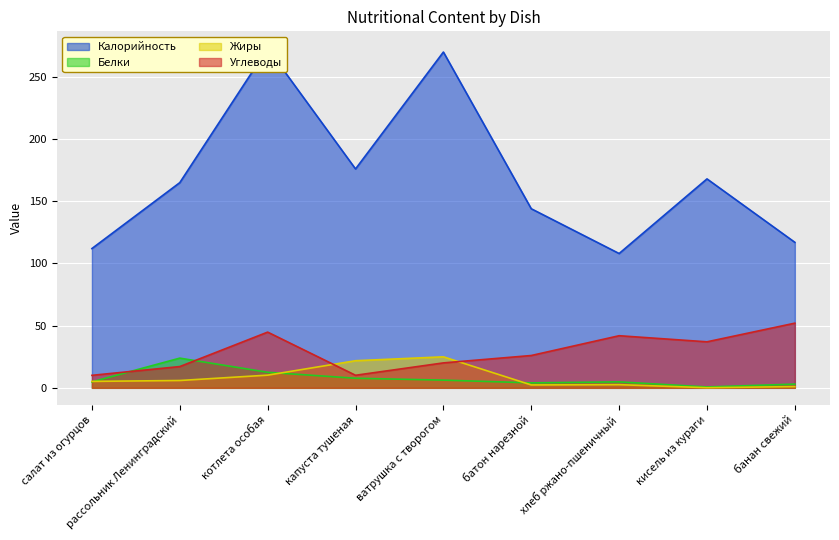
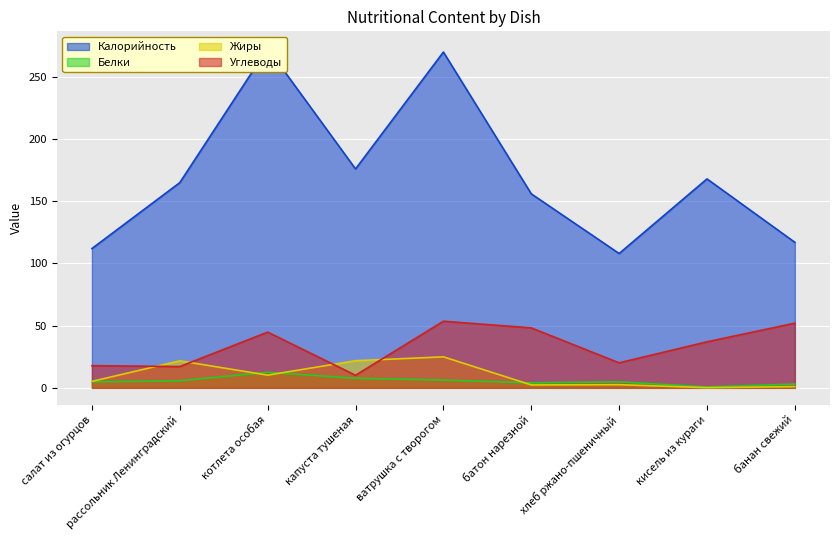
  {
    "Калорийность": {
      "салат из огурцов": 112,
      "рассольник Ленинградский": 165,
      "капуста тушеная": 176,
      "ватрушка с творогом": 270,
-     "батон нарезной": 144,
+     "батон нарезной": 156,
      "хлеб ржано-пшеничный": 108,
      "кисель из кураги": 168,
      "банан свежий": 117
    },
    "Белки": {
-     "рассольник Ленинградский": 24,
+     "рассольник Ленинградский": 6,
      "котлета особая": 13,
      "капуста тушеная": 8,
      "ватрушка с творогом": 6,
      "хлеб ржано-пшеничный": 5
    },
    "Жиры": {
-     "рассольник Ленинградский": 6,
+     "рассольник Ленинградский": 22,
      "котлета особая": 10,
      "капуста тушеная": 22,
      "ватрушка с творогом": 25,
      "хлеб ржано-пшеничный": 3
    },
    "Углеводы": {
-     "салат из огурцов": 10,
+     "салат из огурцов": 18,
      "рассольник Ленинградский": 17,
      "котлета особая": 45,
      "капуста тушеная": 10,
-     "ватрушка с творогом": 20,
-     "батон нарезной": 26,
-     "хлеб ржано-пшеничный": 42,
+     "ватрушка с творогом": 54,
+     "батон нарезной": 48,
+     "хлеб ржано-пшеничный": 20,
      "кисель из кураги": 37,
      "банан свежий": 52
    }
  }
